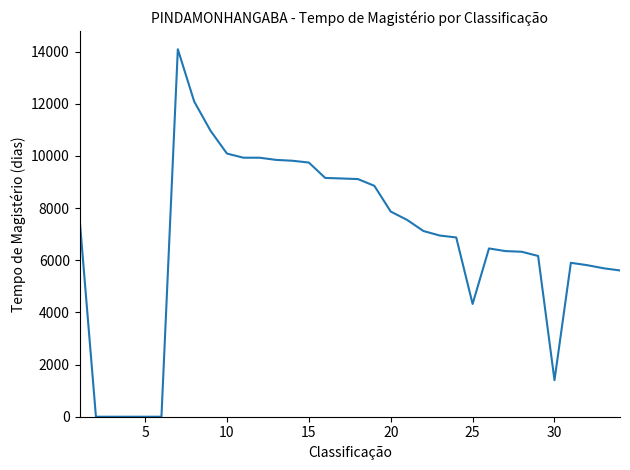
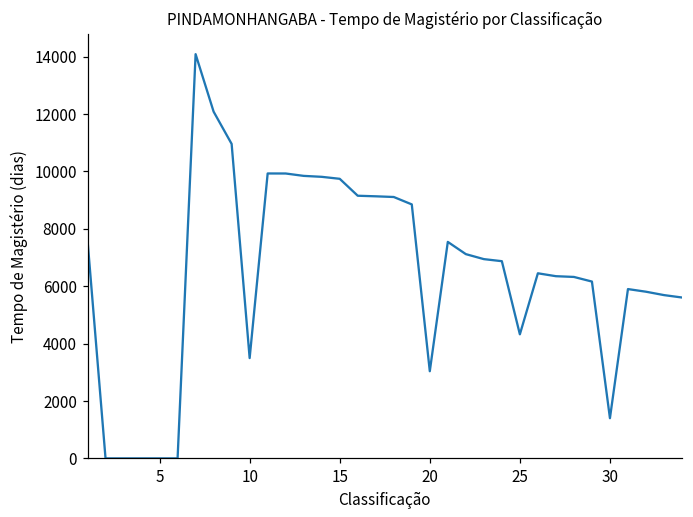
  {
    "5": 0,
-   "10": 10100,
+   "10": 3500,
    "15": 9700,
-   "20": 7900,
+   "20": 3000,
    "25": 4300,
    "30": 1400
  }
